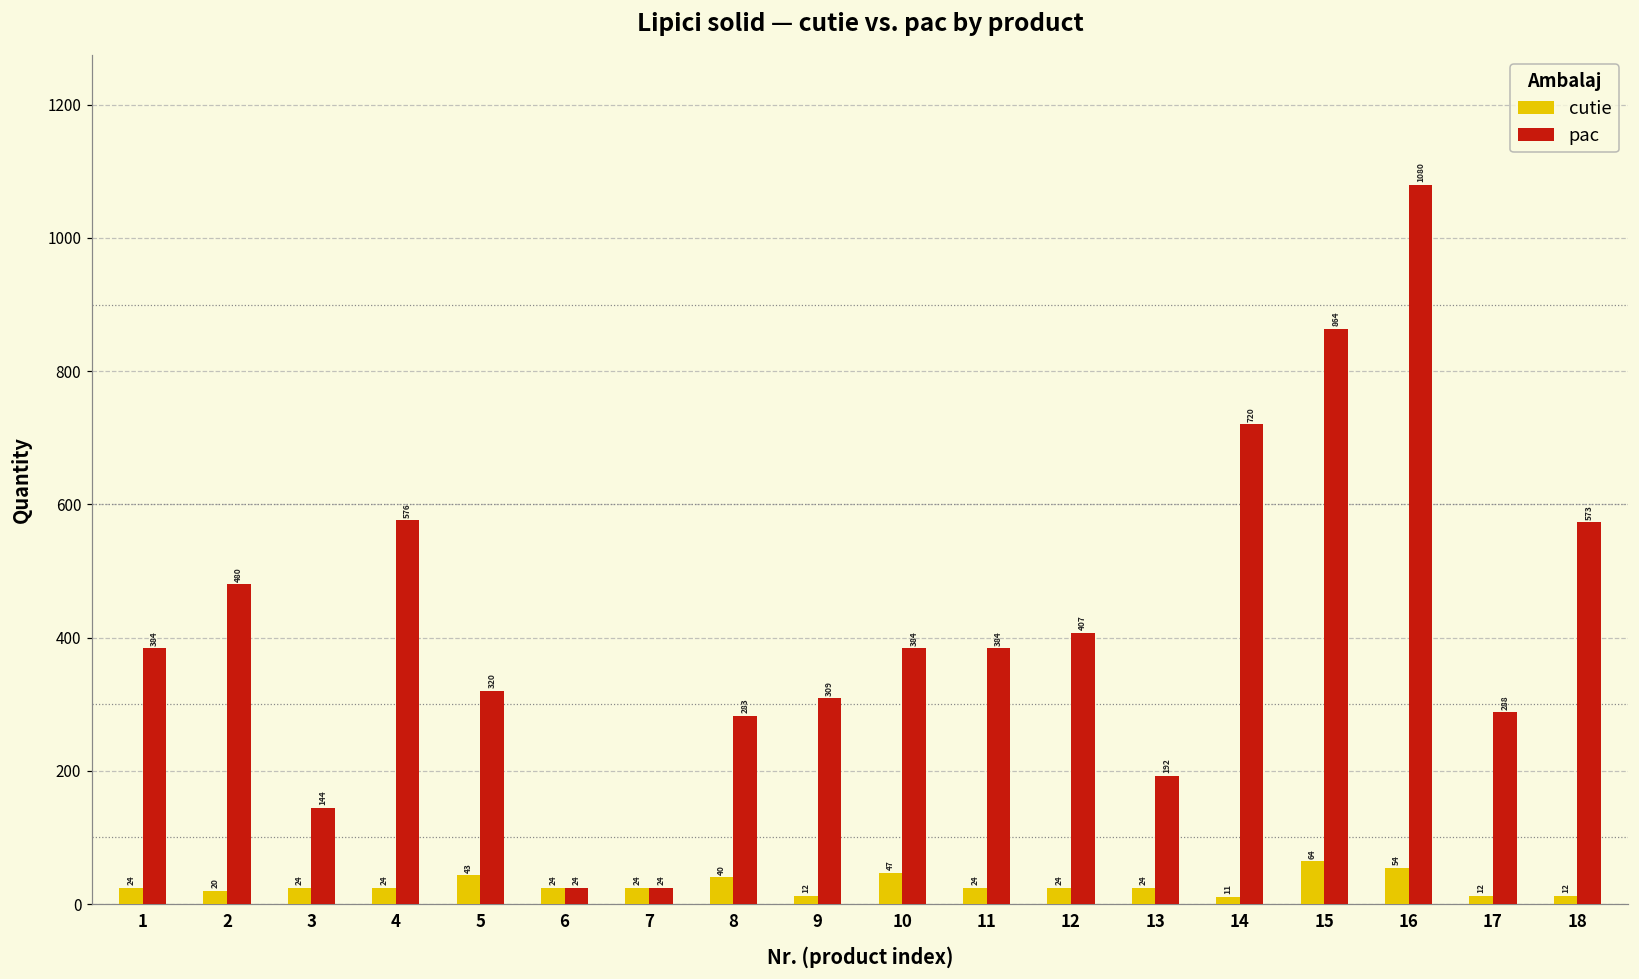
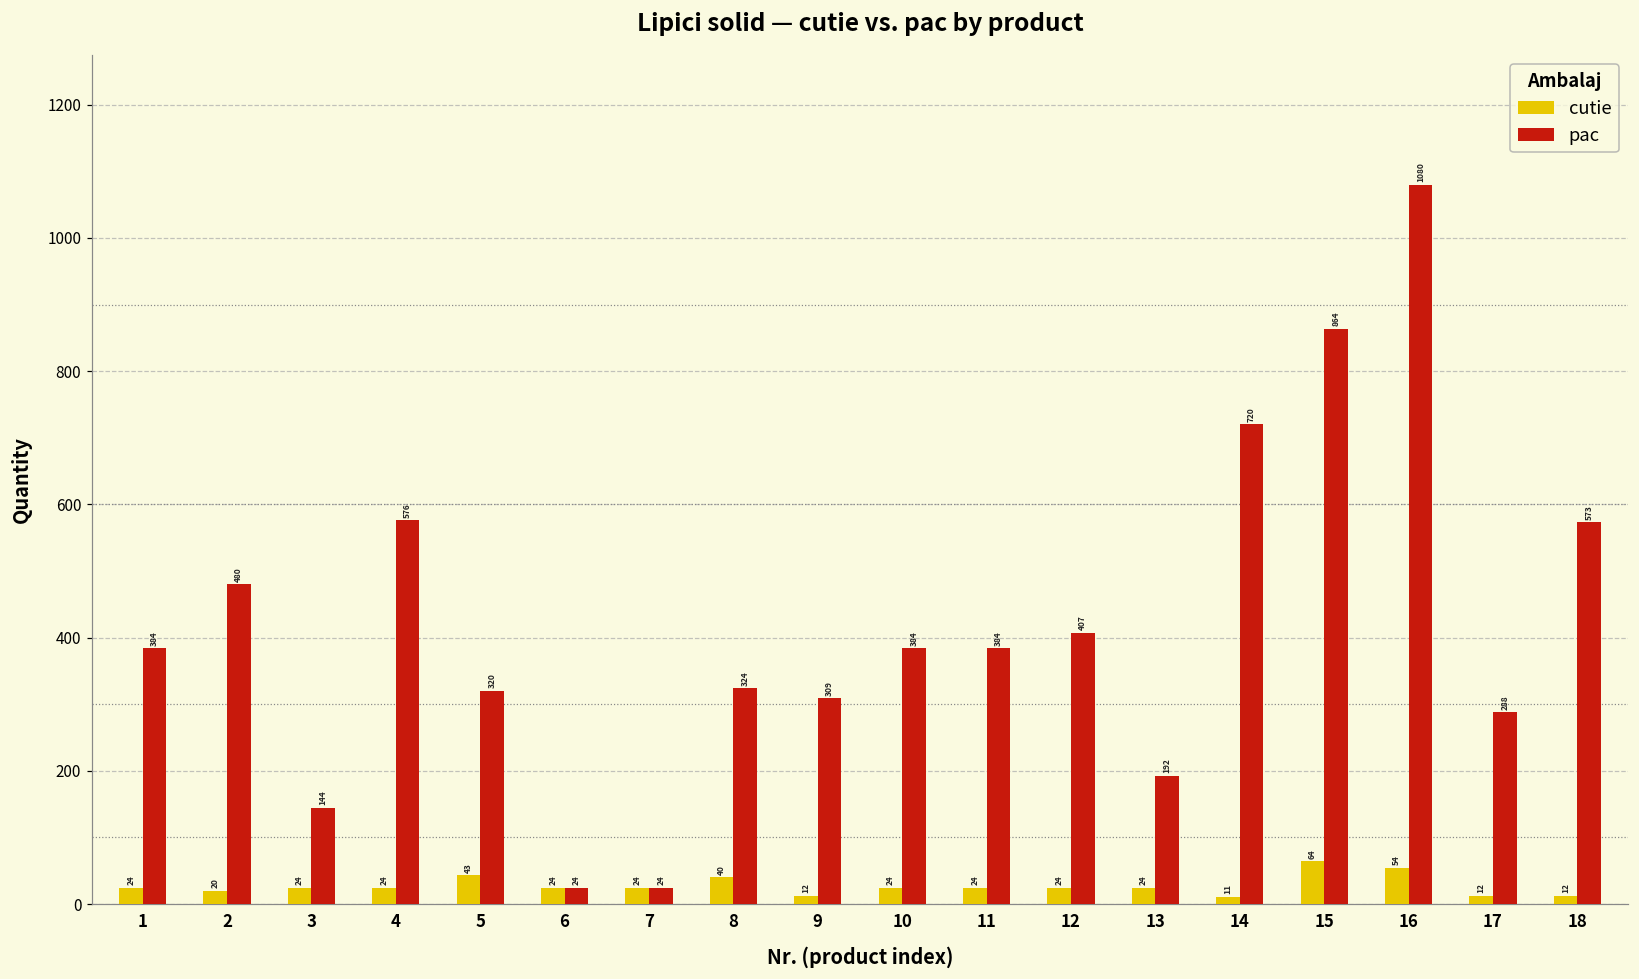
  {
    "cutie": {
      "1": 24,
      "2": 20,
      "3": 24,
      "4": 24,
      "5": 43,
      "6": 24,
      "7": 24,
      "8": 40,
      "9": 12,
-     "10": 47,
+     "10": 24,
      "11": 24,
      "12": 24,
      "13": 24,
      "14": 11,
      "15": 64,
      "16": 54,
      "17": 12,
      "18": 12
    },
    "pac": {
      "1": 384,
      "2": 480,
      "3": 144,
      "4": 576,
      "5": 320,
      "6": 24,
      "7": 24,
-     "8": 283,
+     "8": 324,
      "9": 309,
      "10": 384,
      "11": 384,
      "12": 407,
      "13": 192,
      "14": 720,
      "15": 864,
      "16": 1080,
      "17": 288,
      "18": 573
    }
  }
